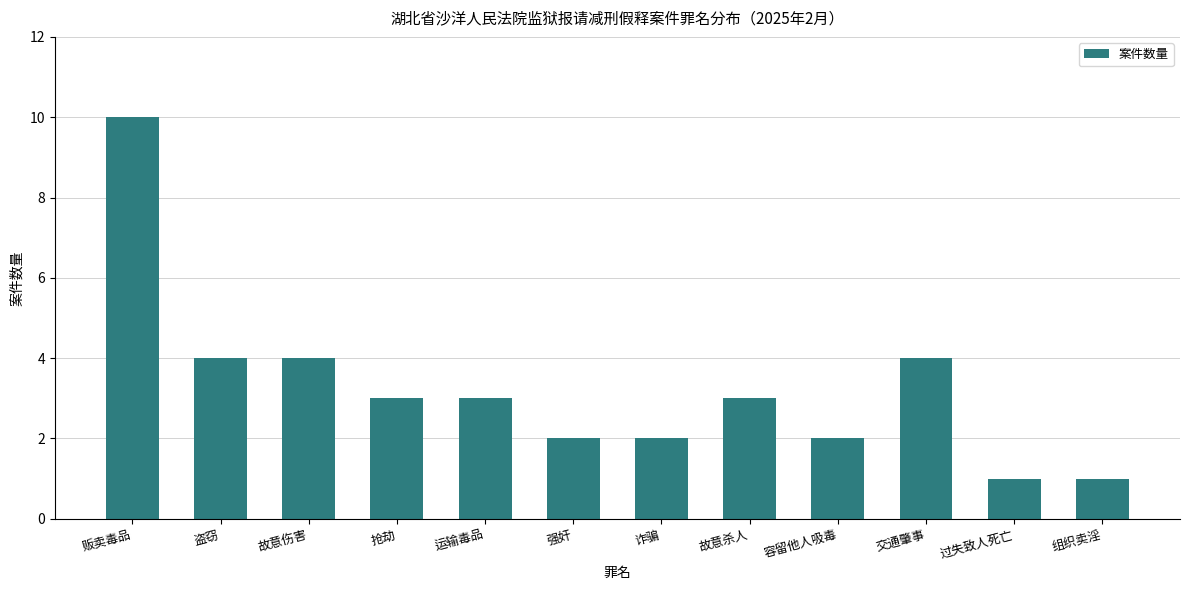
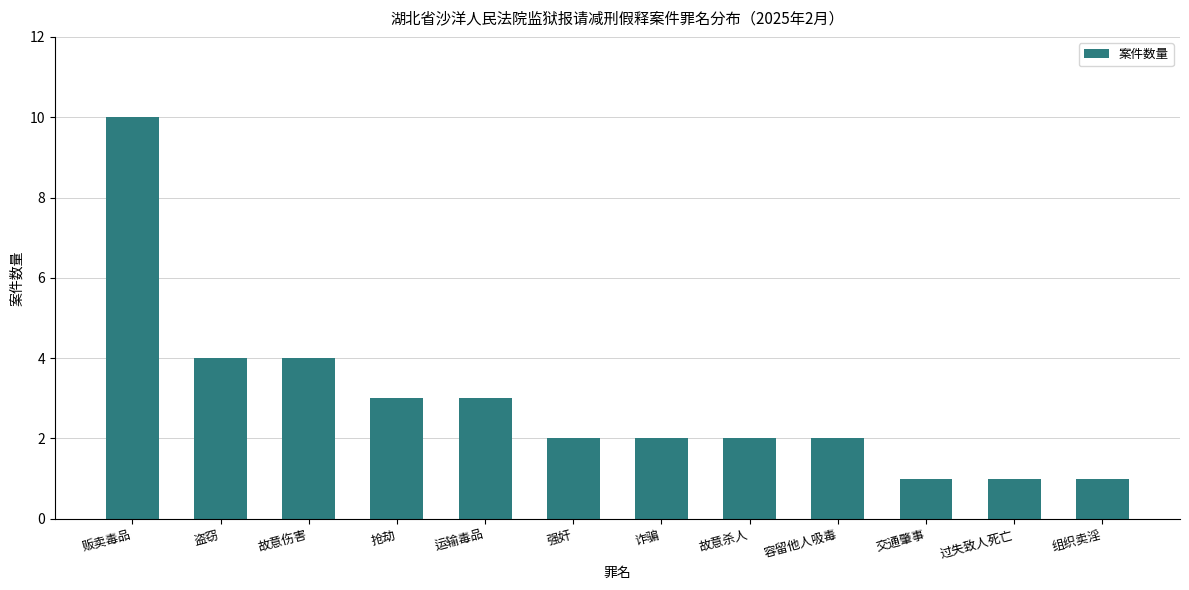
  {
    "贩卖毒品": 10,
    "盗窃": 4,
    "故意伤害": 4,
    "抢劫": 3,
    "运输毒品": 3,
    "强奸": 2,
    "诈骗": 2,
-   "故意杀人": 3,
+   "故意杀人": 2,
    "容留他人吸毒": 2,
-   "交通肇事": 4,
+   "交通肇事": 1,
    "过失致人死亡": 1,
    "组织卖淫": 1
  }
